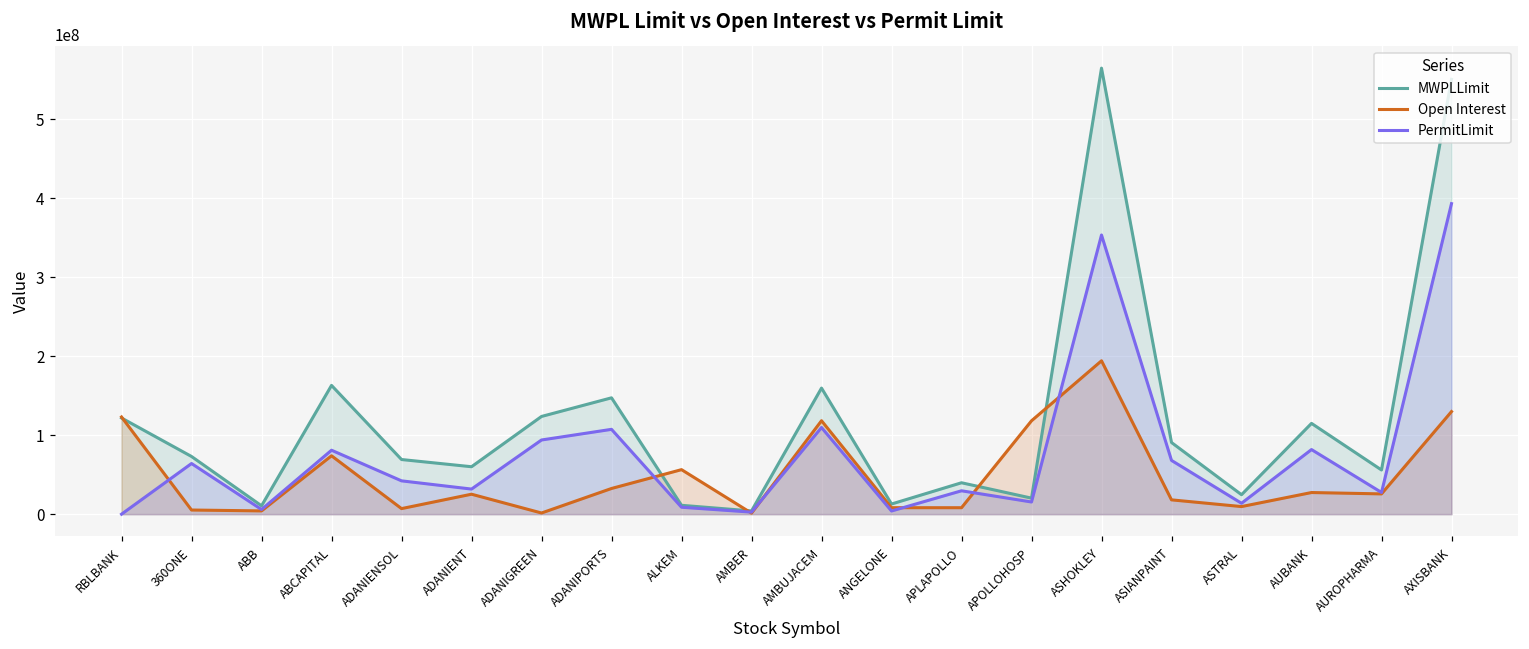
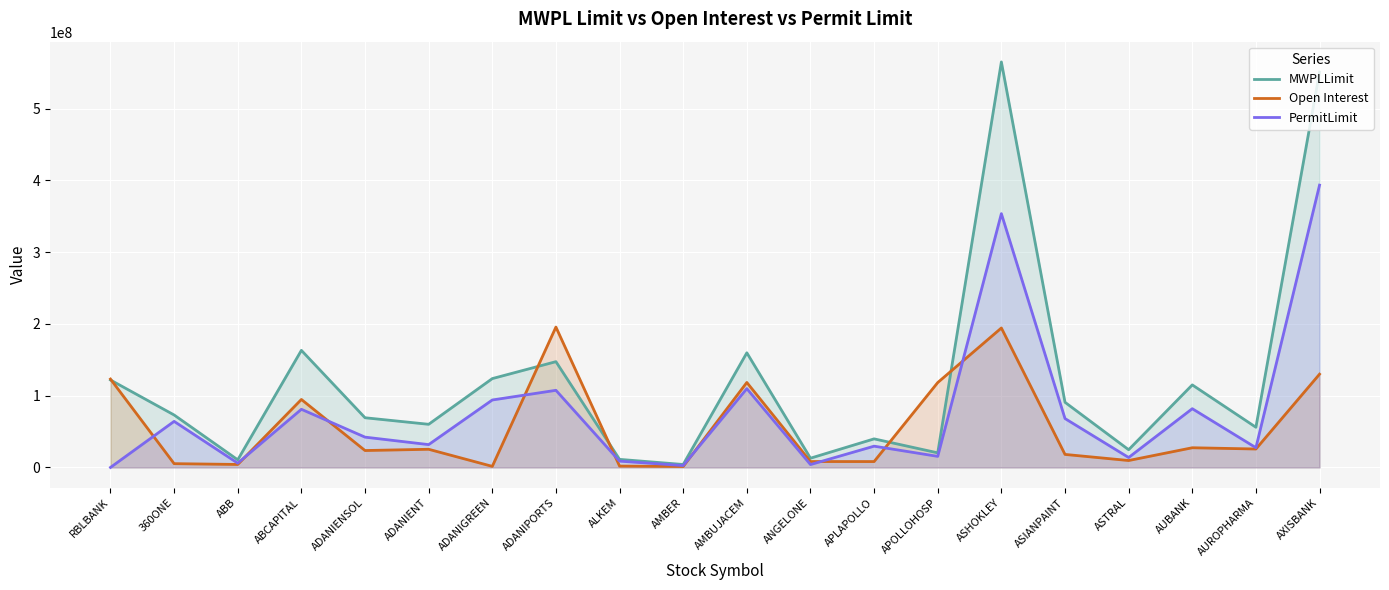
  {
    "MWPLLimit": {
      "360ONE": 70000000,
      "ABB": 10000000,
      "ABCAPITAL": 160000000,
      "ADANIENSOL": 70000000,
      "ADANIENT": 60000000,
      "ADANIGREEN": 120000000,
      "ADANIPORTS": 150000000,
      "AMBUJACEM": 160000000,
      "ANGELONE": 10000000,
      "APLAPOLLO": 40000000,
      "APOLLOHOSP": 20000000,
      "ASHOKLEY": 560000000,
      "ASIANPAINT": 90000000,
      "ASTRAL": 20000000,
      "AUBANK": 110000000,
      "AUROPHARMA": 60000000
    },
    "Open Interest": {
      "360ONE": 10000000,
-     "ABCAPITAL": 70000000,
-     "ADANIENSOL": 10000000,
+     "ABCAPITAL": 90000000,
+     "ADANIENSOL": 20000000,
      "ADANIENT": 30000000,
      "ADANIGREEN": 0,
-     "ADANIPORTS": 30000000,
-     "ALKEM": 60000000,
+     "ADANIPORTS": 200000000,
+     "ALKEM": 0,
      "AMBUJACEM": 120000000,
      "ANGELONE": 10000000,
      "APLAPOLLO": 10000000,
      "APOLLOHOSP": 120000000,
      "ASHOKLEY": 190000000,
      "ASIANPAINT": 20000000,
      "ASTRAL": 10000000,
      "AUBANK": 30000000,
      "AXISBANK": 130000000
    },
    "PermitLimit": {
      "RBLBANK": 0,
      "360ONE": 60000000,
      "ABCAPITAL": 80000000,
      "ADANIENSOL": 40000000,
      "ADANIENT": 30000000,
      "ADANIGREEN": 90000000,
      "ADANIPORTS": 110000000,
      "AMBUJACEM": 110000000,
      "ANGELONE": 0,
      "APLAPOLLO": 30000000,
      "APOLLOHOSP": 20000000,
      "ASHOKLEY": 350000000,
      "ASIANPAINT": 70000000,
      "ASTRAL": 10000000,
      "AUBANK": 80000000,
      "AXISBANK": 390000000
    }
  }
